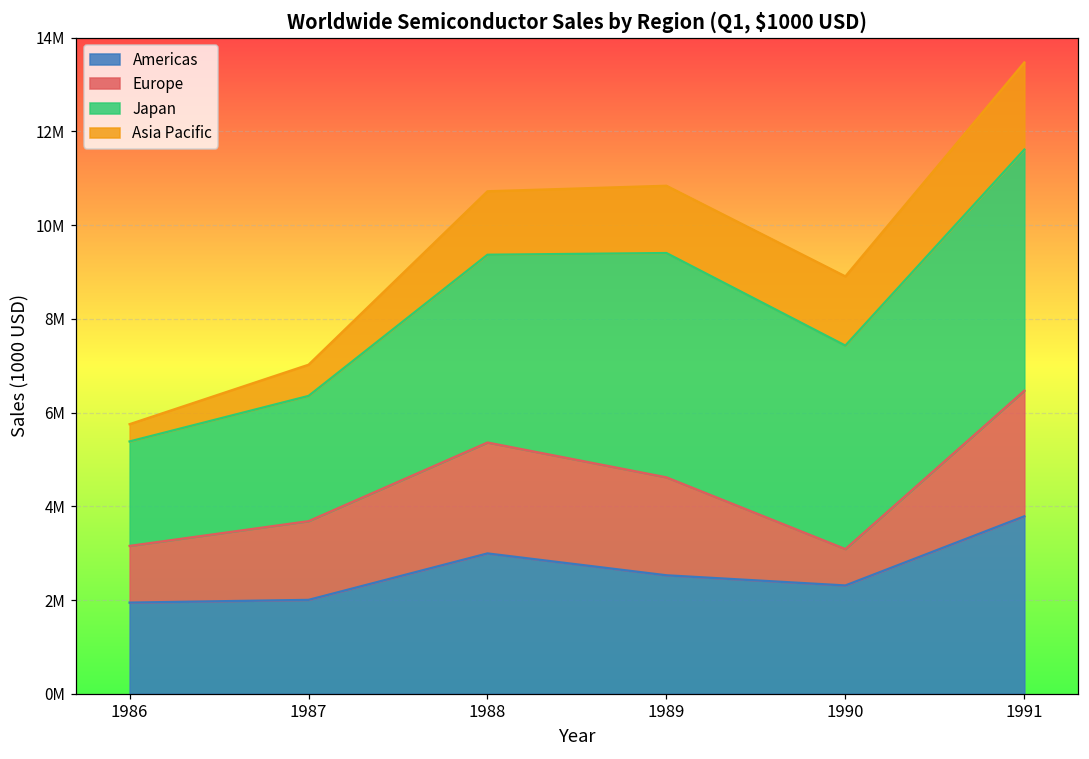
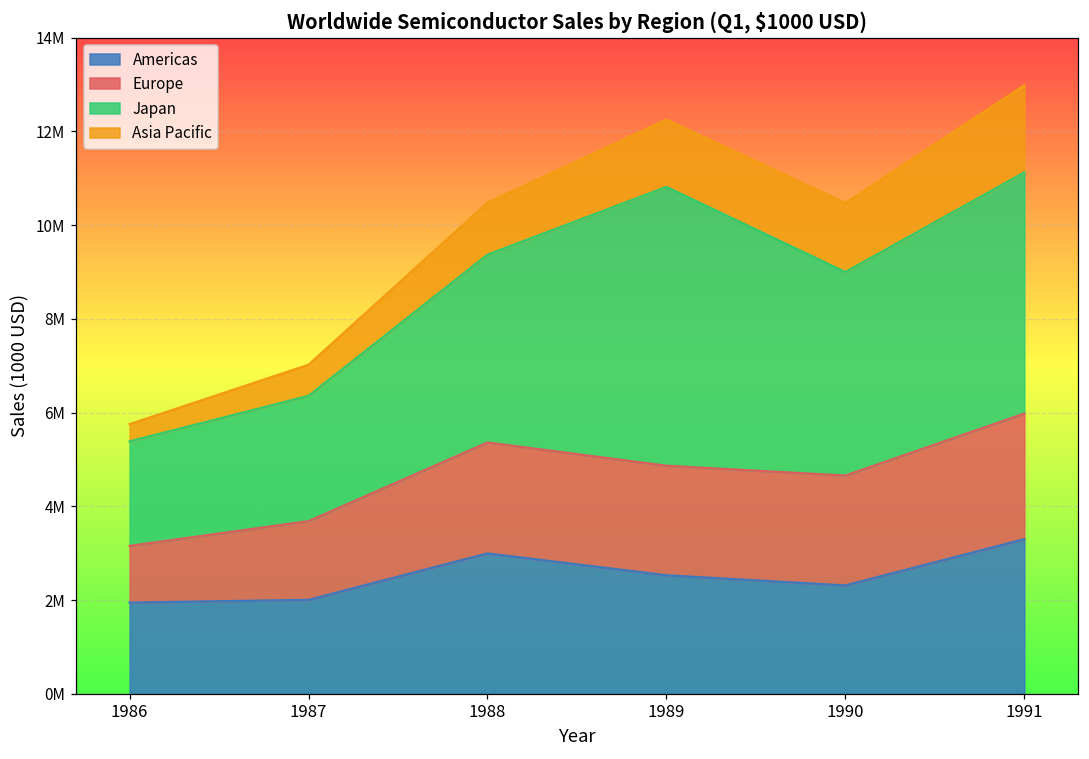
  {
    "Americas": {
      "1986": 1900000,
      "1987": 2000000,
      "1988": 3000000,
      "1989": 2500000,
      "1990": 2300000,
-     "1991": 3800000
+     "1991": 3300000
    },
    "Europe": {
      "1986": 1200000,
      "1987": 1700000,
      "1988": 2400000,
-     "1989": 2100000,
-     "1990": 800000,
+     "1989": 2300000,
+     "1990": 2300000,
      "1991": 2700000
    },
    "Japan": {
      "1986": 2200000,
      "1987": 2700000,
      "1988": 4000000,
-     "1989": 4800000,
+     "1989": 5900000,
      "1990": 4300000,
      "1991": 5100000
    },
    "Asia Pacific": {
      "1986": 400000,
      "1987": 700000,
-     "1988": 1400000,
+     "1988": 1100000,
      "1989": 1400000,
      "1990": 1500000,
      "1991": 1900000
    }
  }
